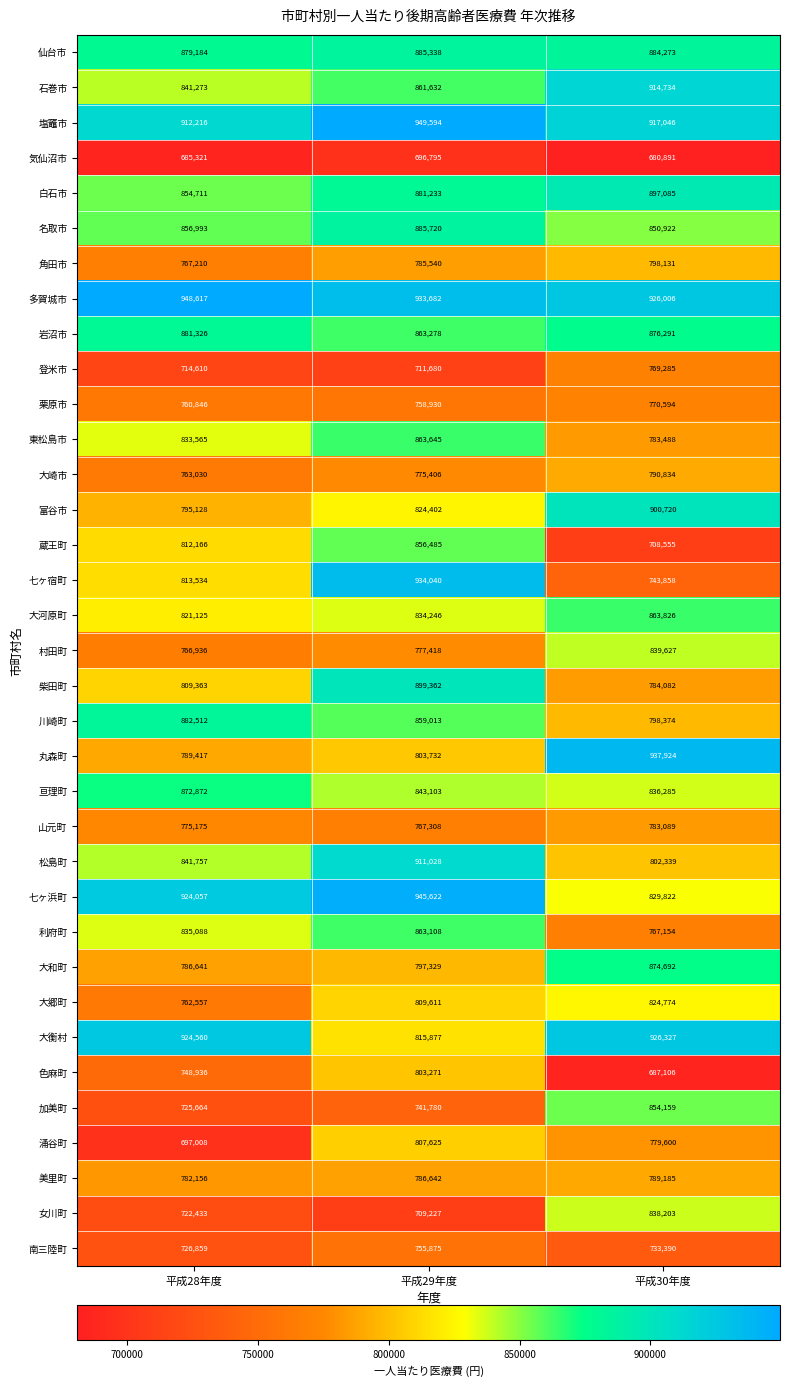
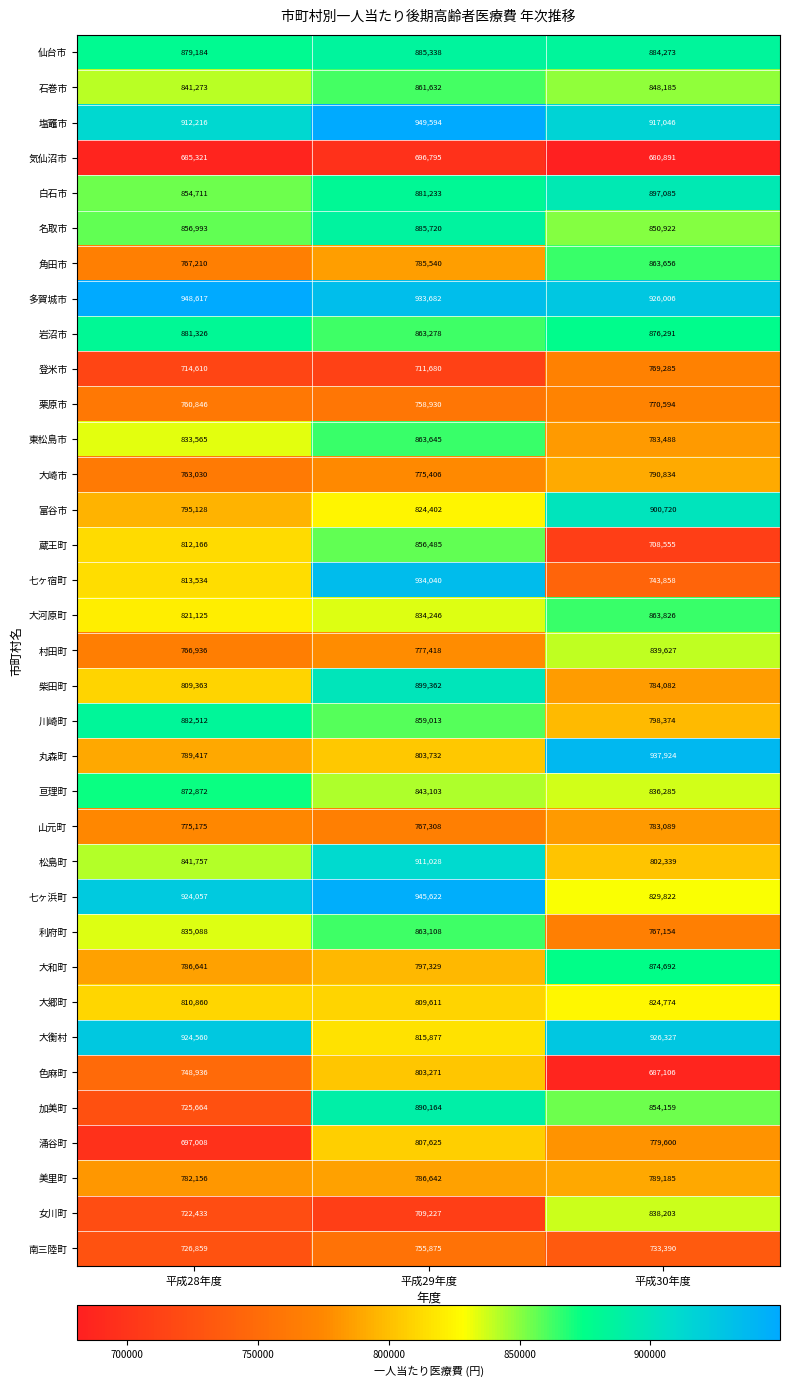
  {
    "仙台市": {
      "平成28年度": "879,184",
      "平成29年度": "885,338",
      "平成30年度": "884,273"
    },
    "石巻市": {
      "平成28年度": "841,273",
      "平成29年度": "861,632",
-     "平成30年度": "914,734"
+     "平成30年度": "848,185"
    },
    "塩竈市": {
      "平成28年度": "912,216",
      "平成29年度": "949,594",
      "平成30年度": "917,046"
    },
    "気仙沼市": {
      "平成28年度": "685,321",
      "平成29年度": "696,795",
      "平成30年度": "680,891"
    },
    "白石市": {
      "平成28年度": "854,711",
      "平成29年度": "881,233",
      "平成30年度": "897,085"
    },
    "名取市": {
      "平成28年度": "856,993",
      "平成29年度": "885,720",
      "平成30年度": "850,922"
    },
    "角田市": {
      "平成28年度": "767,210",
      "平成29年度": "785,540",
-     "平成30年度": "798,131"
+     "平成30年度": "863,656"
    },
    "多賀城市": {
      "平成28年度": "948,617",
      "平成29年度": "933,682",
      "平成30年度": "926,006"
    },
    "岩沼市": {
      "平成28年度": "881,326",
      "平成29年度": "863,278",
      "平成30年度": "876,291"
    },
    "登米市": {
      "平成28年度": "714,610",
      "平成29年度": "711,680",
      "平成30年度": "769,285"
    },
    "栗原市": {
      "平成28年度": "760,846",
      "平成29年度": "758,930",
      "平成30年度": "770,594"
    },
    "東松島市": {
      "平成28年度": "833,565",
      "平成29年度": "863,645",
      "平成30年度": "783,488"
    },
    "大崎市": {
      "平成28年度": "763,030",
      "平成29年度": "775,406",
      "平成30年度": "790,834"
    },
    "富谷市": {
      "平成28年度": "795,128",
      "平成29年度": "824,402",
      "平成30年度": "900,720"
    },
    "蔵王町": {
      "平成28年度": "812,166",
      "平成29年度": "856,485",
      "平成30年度": "708,555"
    },
    "七ヶ宿町": {
      "平成28年度": "813,534",
      "平成29年度": "934,040",
      "平成30年度": "743,858"
    },
    "大河原町": {
      "平成28年度": "821,125",
      "平成29年度": "834,246",
      "平成30年度": "863,826"
    },
    "村田町": {
      "平成28年度": "766,936",
      "平成29年度": "777,418",
      "平成30年度": "839,627"
    },
    "柴田町": {
      "平成28年度": "809,363",
      "平成29年度": "899,362",
      "平成30年度": "784,082"
    },
    "川崎町": {
      "平成28年度": "882,512",
      "平成29年度": "859,013",
      "平成30年度": "798,374"
    },
    "丸森町": {
      "平成28年度": "789,417",
      "平成29年度": "803,732",
      "平成30年度": "937,924"
    },
    "亘理町": {
      "平成28年度": "872,872",
      "平成29年度": "843,103",
      "平成30年度": "836,285"
    },
    "山元町": {
      "平成28年度": "775,175",
      "平成29年度": "767,308",
      "平成30年度": "783,089"
    },
    "松島町": {
      "平成28年度": "841,757",
      "平成29年度": "911,028",
      "平成30年度": "802,339"
    },
    "七ヶ浜町": {
      "平成28年度": "924,057",
      "平成29年度": "945,622",
      "平成30年度": "829,822"
    },
    "利府町": {
      "平成28年度": "835,088",
      "平成29年度": "863,108",
      "平成30年度": "767,154"
    },
    "大和町": {
      "平成28年度": "786,641",
      "平成29年度": "797,329",
      "平成30年度": "874,692"
    },
    "大郷町": {
-     "平成28年度": "762,557",
+     "平成28年度": "810,860",
      "平成29年度": "809,611",
      "平成30年度": "824,774"
    },
    "大衡村": {
      "平成28年度": "924,560",
      "平成29年度": "815,877",
      "平成30年度": "926,327"
    },
    "色麻町": {
      "平成28年度": "748,936",
      "平成29年度": "803,271",
      "平成30年度": "687,106"
    },
    "加美町": {
      "平成28年度": "725,664",
-     "平成29年度": "741,780",
+     "平成29年度": "890,164",
      "平成30年度": "854,159"
    },
    "涌谷町": {
      "平成28年度": "697,008",
      "平成29年度": "807,625",
      "平成30年度": "779,600"
    },
    "美里町": {
      "平成28年度": "782,156",
      "平成29年度": "786,642",
      "平成30年度": "789,185"
    },
    "女川町": {
      "平成28年度": "722,433",
      "平成29年度": "709,227",
      "平成30年度": "838,203"
    },
    "南三陸町": {
      "平成28年度": "726,859",
      "平成29年度": "755,875",
      "平成30年度": "733,390"
    }
  }
